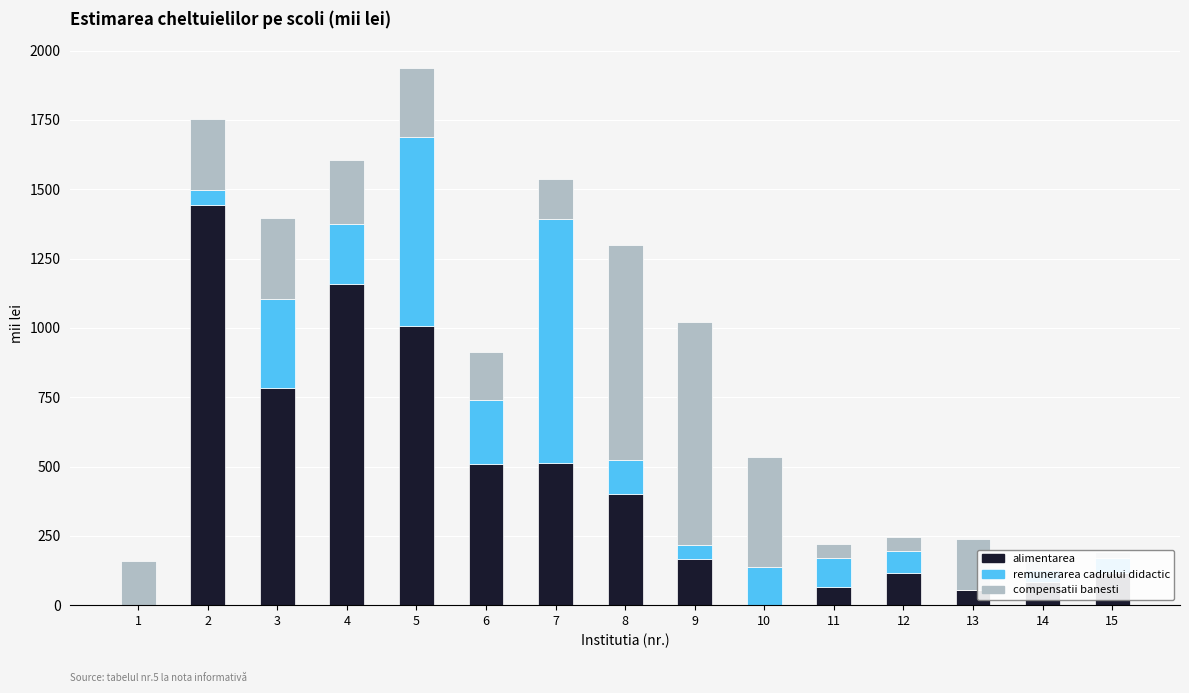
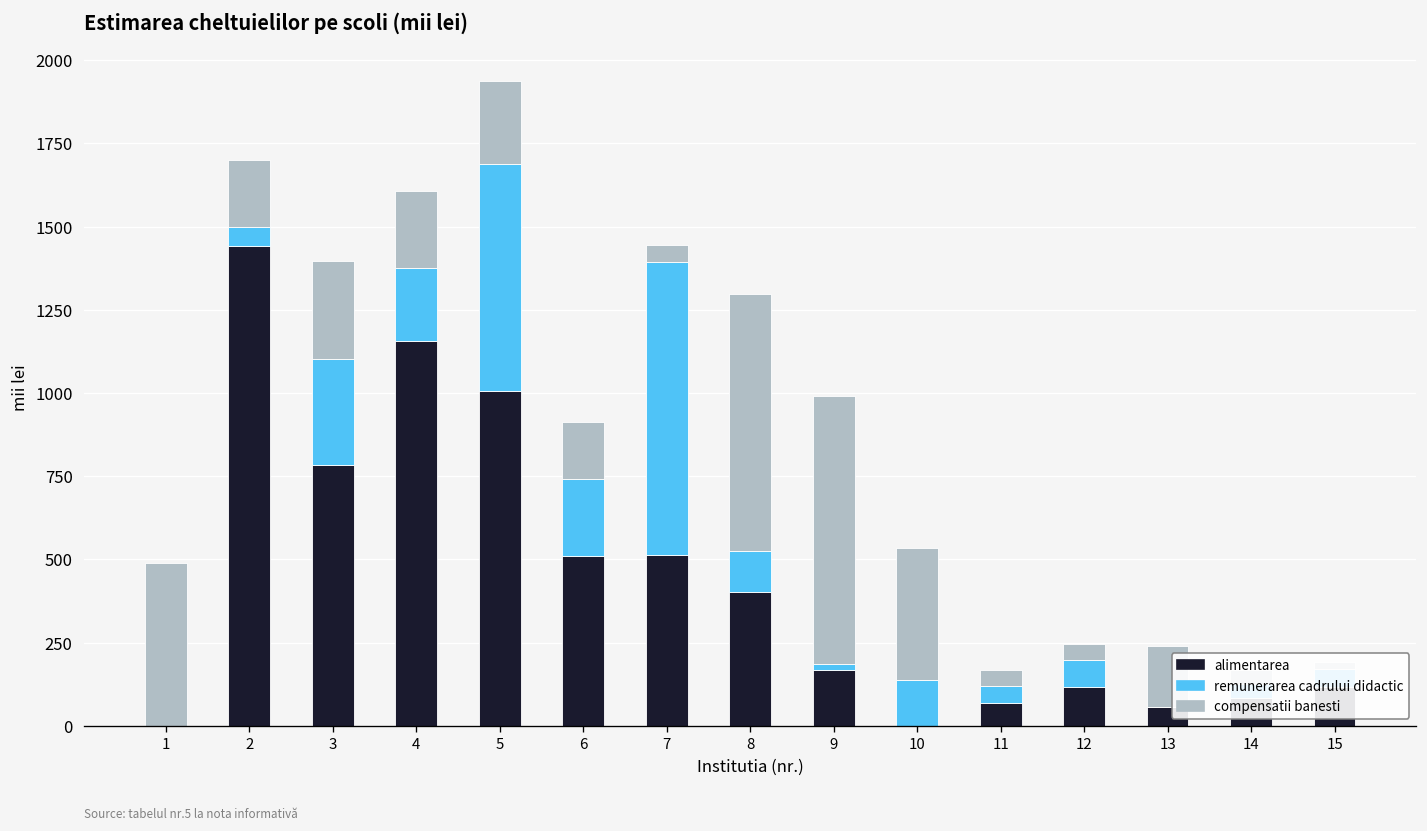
  {
    "alimentarea": {
      "1": 0,
      "2": 1440,
      "3": 780,
      "4": 1160,
      "5": 1010,
      "6": 510,
      "7": 510,
      "8": 400,
      "9": 170,
      "10": 0,
      "11": 70,
      "12": 120,
      "13": 60
    },
    "remunerarea cadrului didactic": {
      "1": 0,
      "2": 60,
      "3": 320,
      "4": 220,
      "5": 680,
      "6": 230,
      "7": 880,
      "8": 120,
-     "9": 50,
+     "9": 20,
      "10": 140,
-     "11": 100,
+     "11": 50,
      "12": 80,
      "13": 0
    },
    "compensatii banesti": {
-     "1": 160,
-     "2": 260,
+     "1": 490,
+     "2": 200,
      "3": 290,
      "4": 230,
      "5": 250,
      "6": 170,
-     "7": 140,
+     "7": 50,
      "8": 770,
      "9": 810,
      "10": 400,
      "11": 50,
      "12": 50,
      "13": 180
    }
  }
